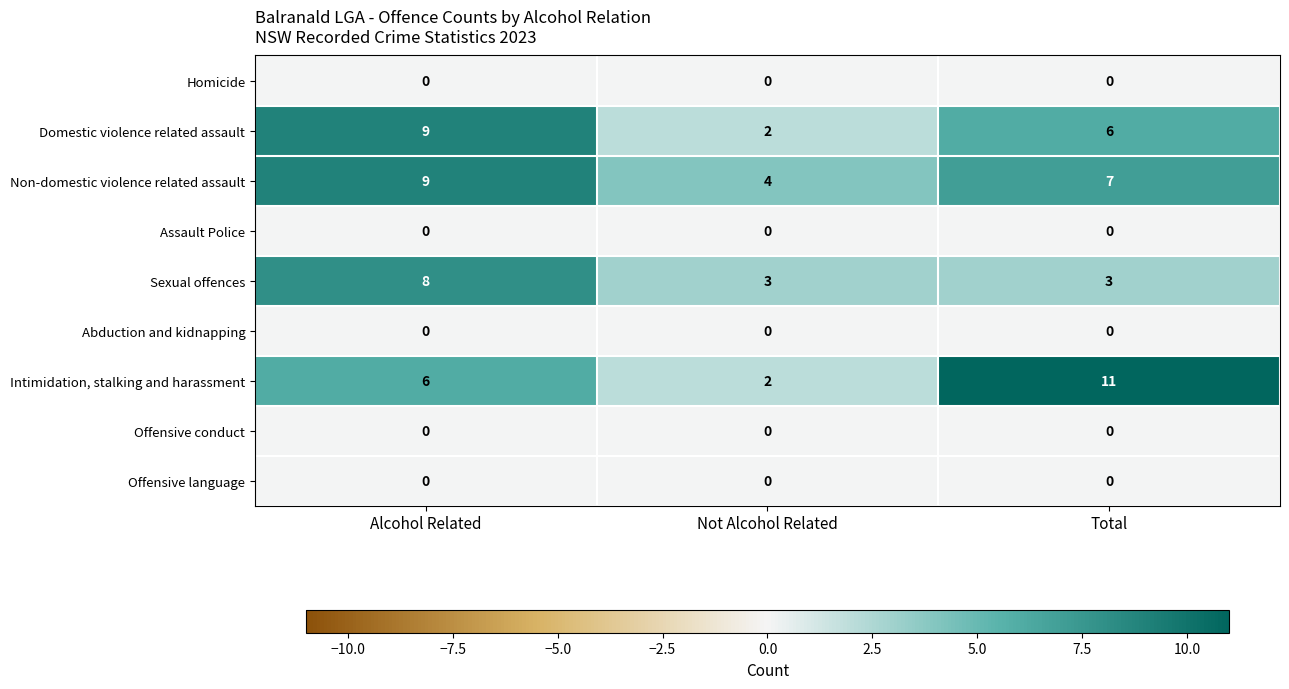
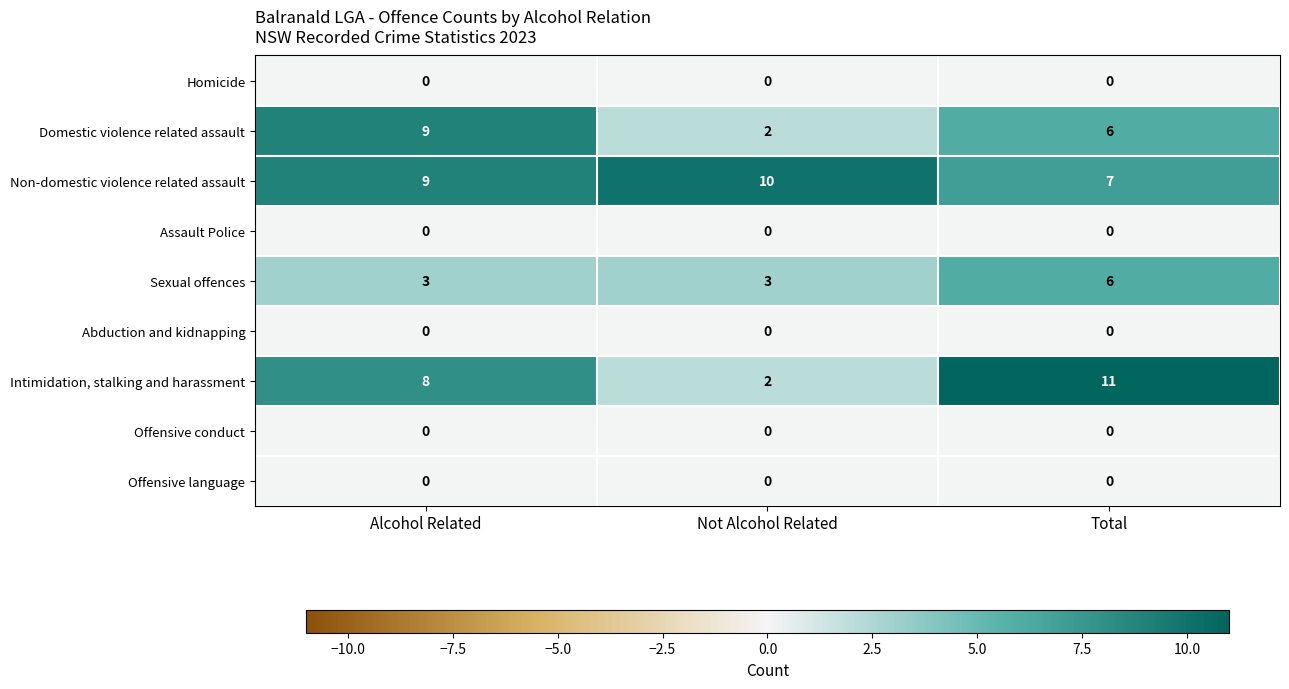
  {
    "Homicide": {
      "Alcohol Related": 0,
      "Not Alcohol Related": 0,
      "Total": 0
    },
    "Domestic violence related assault": {
      "Alcohol Related": 9,
      "Not Alcohol Related": 2,
      "Total": 6
    },
    "Non-domestic violence related assault": {
      "Alcohol Related": 9,
-     "Not Alcohol Related": 4,
+     "Not Alcohol Related": 10,
      "Total": 7
    },
    "Assault Police": {
      "Alcohol Related": 0,
      "Not Alcohol Related": 0,
      "Total": 0
    },
    "Sexual offences": {
-     "Alcohol Related": 8,
+     "Alcohol Related": 3,
      "Not Alcohol Related": 3,
-     "Total": 3
+     "Total": 6
    },
    "Abduction and kidnapping": {
      "Alcohol Related": 0,
      "Not Alcohol Related": 0,
      "Total": 0
    },
    "Intimidation, stalking and harassment": {
-     "Alcohol Related": 6,
+     "Alcohol Related": 8,
      "Not Alcohol Related": 2,
      "Total": 11
    },
    "Offensive conduct": {
      "Alcohol Related": 0,
      "Not Alcohol Related": 0,
      "Total": 0
    },
    "Offensive language": {
      "Alcohol Related": 0,
      "Not Alcohol Related": 0,
      "Total": 0
    }
  }
